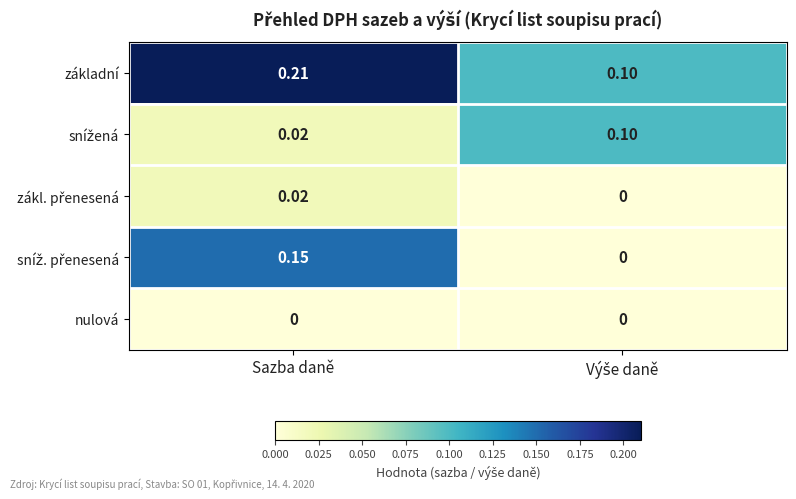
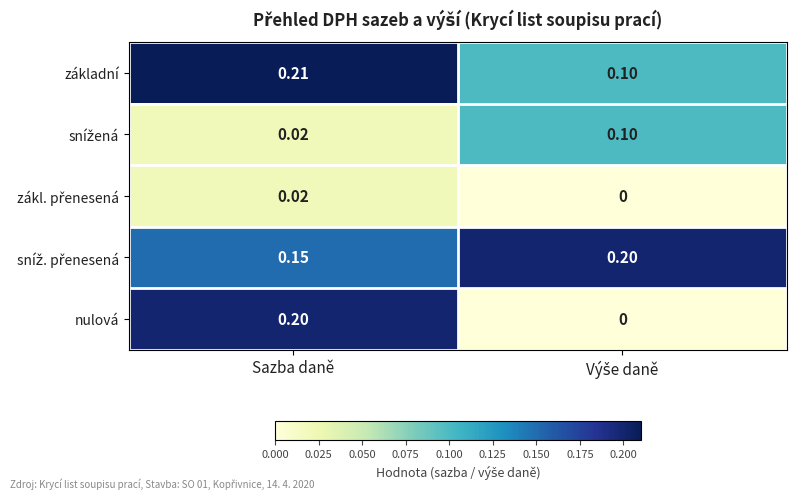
  {
    "základní": {
      "Sazba daně": 0.21,
      "Výše daně": 0.10
    },
    "snížená": {
      "Sazba daně": 0.02,
      "Výše daně": 0.10
    },
    "zákl. přenesená": {
      "Sazba daně": 0.02,
      "Výše daně": 0
    },
    "sníž. přenesená": {
      "Sazba daně": 0.15,
-     "Výše daně": 0
+     "Výše daně": 0.20
    },
    "nulová": {
-     "Sazba daně": 0,
+     "Sazba daně": 0.20,
      "Výše daně": 0
    }
  }
